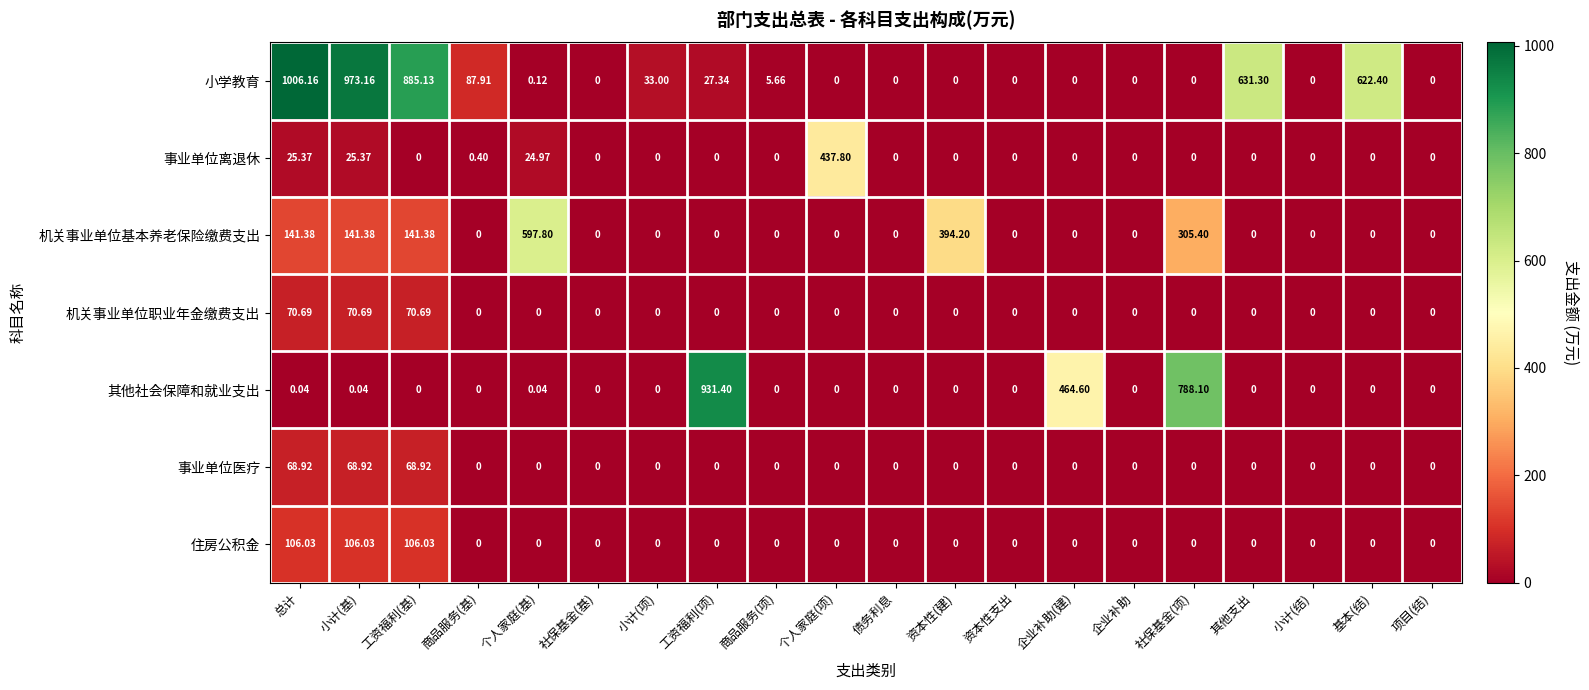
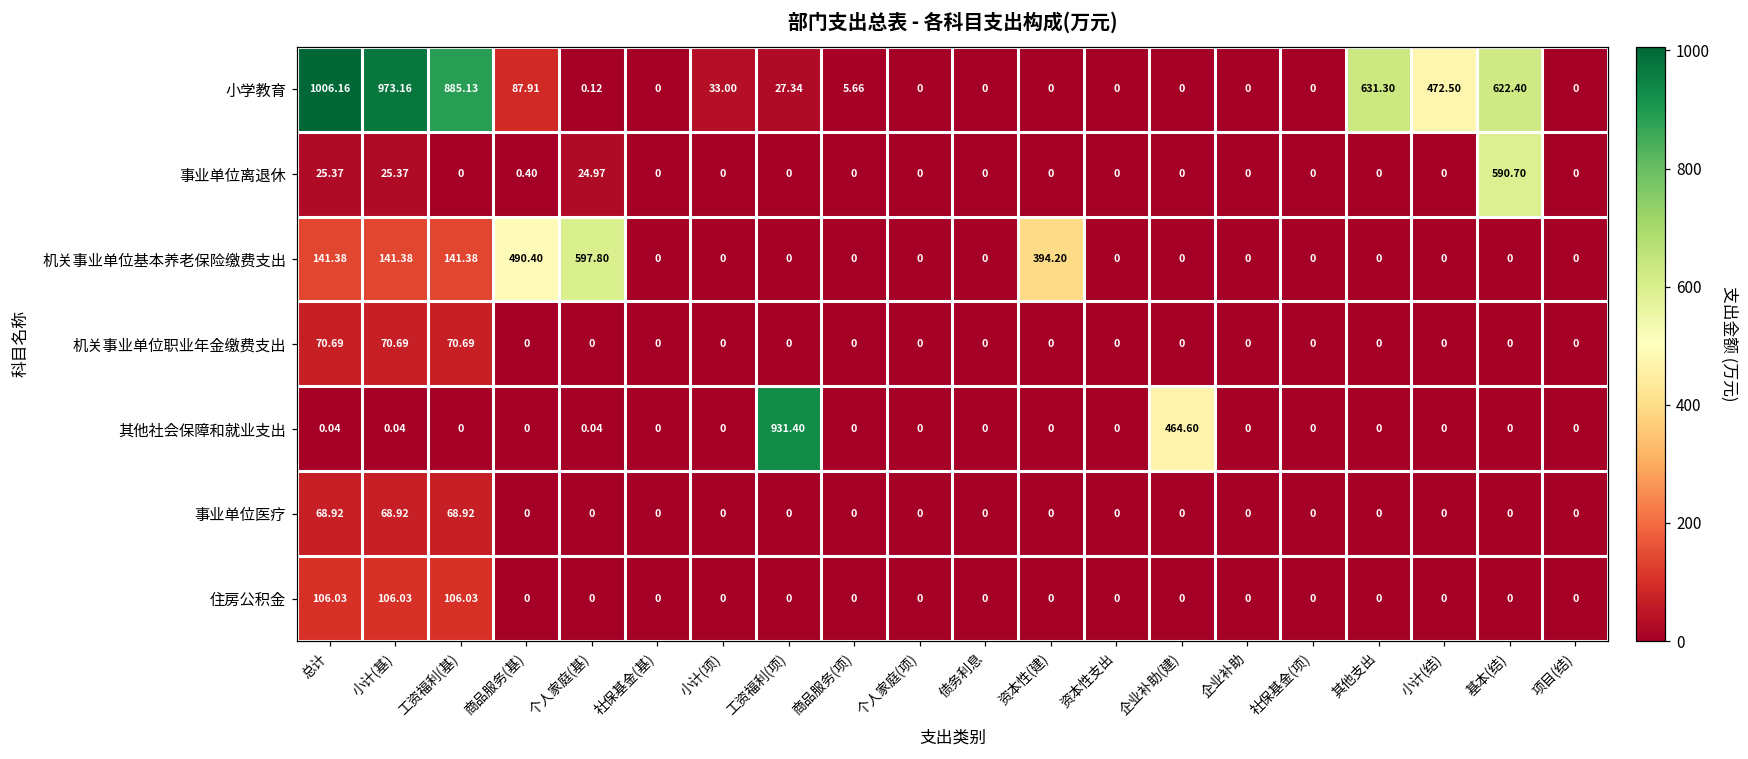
  {
    "小学教育": {
      "总计": 1006.16,
      "小计(基)": 973.16,
      "工资福利(基)": 885.13,
      "商品服务(基)": 87.91,
      "个人家庭(基)": 0.12,
      "社保基金(基)": 0,
      "小计(项)": 33.00,
      "工资福利(项)": 27.34,
      "商品服务(项)": 5.66,
      "个人家庭(项)": 0,
      "债务利息": 0,
      "资本性(建)": 0,
      "资本性支出": 0,
      "企业补助(建)": 0,
      "企业补助": 0,
      "社保基金(项)": 0,
      "其他支出": 631.30,
-     "小计(结)": 0,
+     "小计(结)": 472.50,
      "基本(结)": 622.40,
      "项目(结)": 0
    },
    "事业单位离退休": {
      "总计": 25.37,
      "小计(基)": 25.37,
      "工资福利(基)": 0,
      "商品服务(基)": 0.40,
      "个人家庭(基)": 24.97,
      "社保基金(基)": 0,
      "小计(项)": 0,
      "工资福利(项)": 0,
      "商品服务(项)": 0,
-     "个人家庭(项)": 437.80,
+     "个人家庭(项)": 0,
      "债务利息": 0,
      "资本性(建)": 0,
      "资本性支出": 0,
      "企业补助(建)": 0,
      "企业补助": 0,
      "社保基金(项)": 0,
      "其他支出": 0,
      "小计(结)": 0,
-     "基本(结)": 0,
+     "基本(结)": 590.70,
      "项目(结)": 0
    },
    "机关事业单位基本养老保险缴费支出": {
      "总计": 141.38,
      "小计(基)": 141.38,
      "工资福利(基)": 141.38,
-     "商品服务(基)": 0,
+     "商品服务(基)": 490.40,
      "个人家庭(基)": 597.80,
      "社保基金(基)": 0,
      "小计(项)": 0,
      "工资福利(项)": 0,
      "商品服务(项)": 0,
      "个人家庭(项)": 0,
      "债务利息": 0,
      "资本性(建)": 394.20,
      "资本性支出": 0,
      "企业补助(建)": 0,
      "企业补助": 0,
-     "社保基金(项)": 305.40,
+     "社保基金(项)": 0,
      "其他支出": 0,
      "小计(结)": 0,
      "基本(结)": 0,
      "项目(结)": 0
    },
    "机关事业单位职业年金缴费支出": {
      "总计": 70.69,
      "小计(基)": 70.69,
      "工资福利(基)": 70.69,
      "商品服务(基)": 0,
      "个人家庭(基)": 0,
      "社保基金(基)": 0,
      "小计(项)": 0,
      "工资福利(项)": 0,
      "商品服务(项)": 0,
      "个人家庭(项)": 0,
      "债务利息": 0,
      "资本性(建)": 0,
      "资本性支出": 0,
      "企业补助(建)": 0,
      "企业补助": 0,
      "社保基金(项)": 0,
      "其他支出": 0,
      "小计(结)": 0,
      "基本(结)": 0,
      "项目(结)": 0
    },
    "其他社会保障和就业支出": {
      "总计": 0.04,
      "小计(基)": 0.04,
      "工资福利(基)": 0,
      "商品服务(基)": 0,
      "个人家庭(基)": 0.04,
      "社保基金(基)": 0,
      "小计(项)": 0,
      "工资福利(项)": 931.40,
      "商品服务(项)": 0,
      "个人家庭(项)": 0,
      "债务利息": 0,
      "资本性(建)": 0,
      "资本性支出": 0,
      "企业补助(建)": 464.60,
      "企业补助": 0,
-     "社保基金(项)": 788.10,
+     "社保基金(项)": 0,
      "其他支出": 0,
      "小计(结)": 0,
      "基本(结)": 0,
      "项目(结)": 0
    },
    "事业单位医疗": {
      "总计": 68.92,
      "小计(基)": 68.92,
      "工资福利(基)": 68.92,
      "商品服务(基)": 0,
      "个人家庭(基)": 0,
      "社保基金(基)": 0,
      "小计(项)": 0,
      "工资福利(项)": 0,
      "商品服务(项)": 0,
      "个人家庭(项)": 0,
      "债务利息": 0,
      "资本性(建)": 0,
      "资本性支出": 0,
      "企业补助(建)": 0,
      "企业补助": 0,
      "社保基金(项)": 0,
      "其他支出": 0,
      "小计(结)": 0,
      "基本(结)": 0,
      "项目(结)": 0
    },
    "住房公积金": {
      "总计": 106.03,
      "小计(基)": 106.03,
      "工资福利(基)": 106.03,
      "商品服务(基)": 0,
      "个人家庭(基)": 0,
      "社保基金(基)": 0,
      "小计(项)": 0,
      "工资福利(项)": 0,
      "商品服务(项)": 0,
      "个人家庭(项)": 0,
      "债务利息": 0,
      "资本性(建)": 0,
      "资本性支出": 0,
      "企业补助(建)": 0,
      "企业补助": 0,
      "社保基金(项)": 0,
      "其他支出": 0,
      "小计(结)": 0,
      "基本(结)": 0,
      "项目(结)": 0
    }
  }
